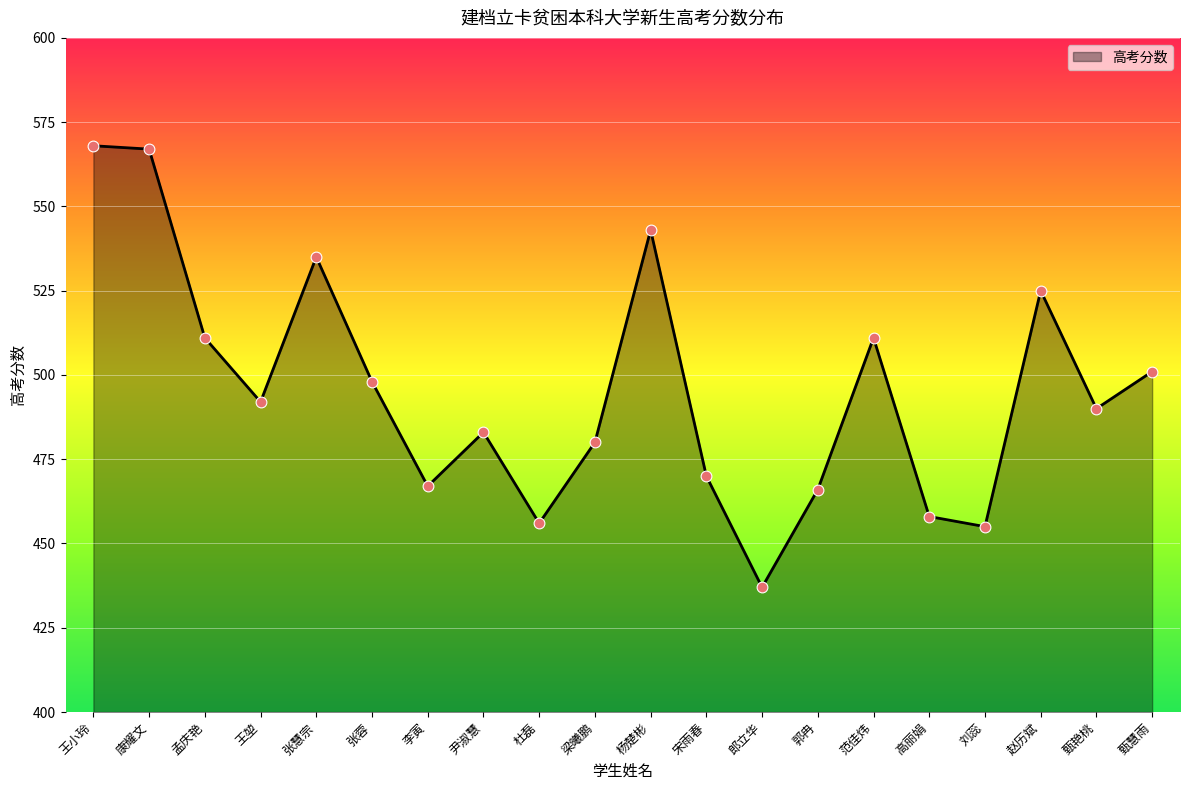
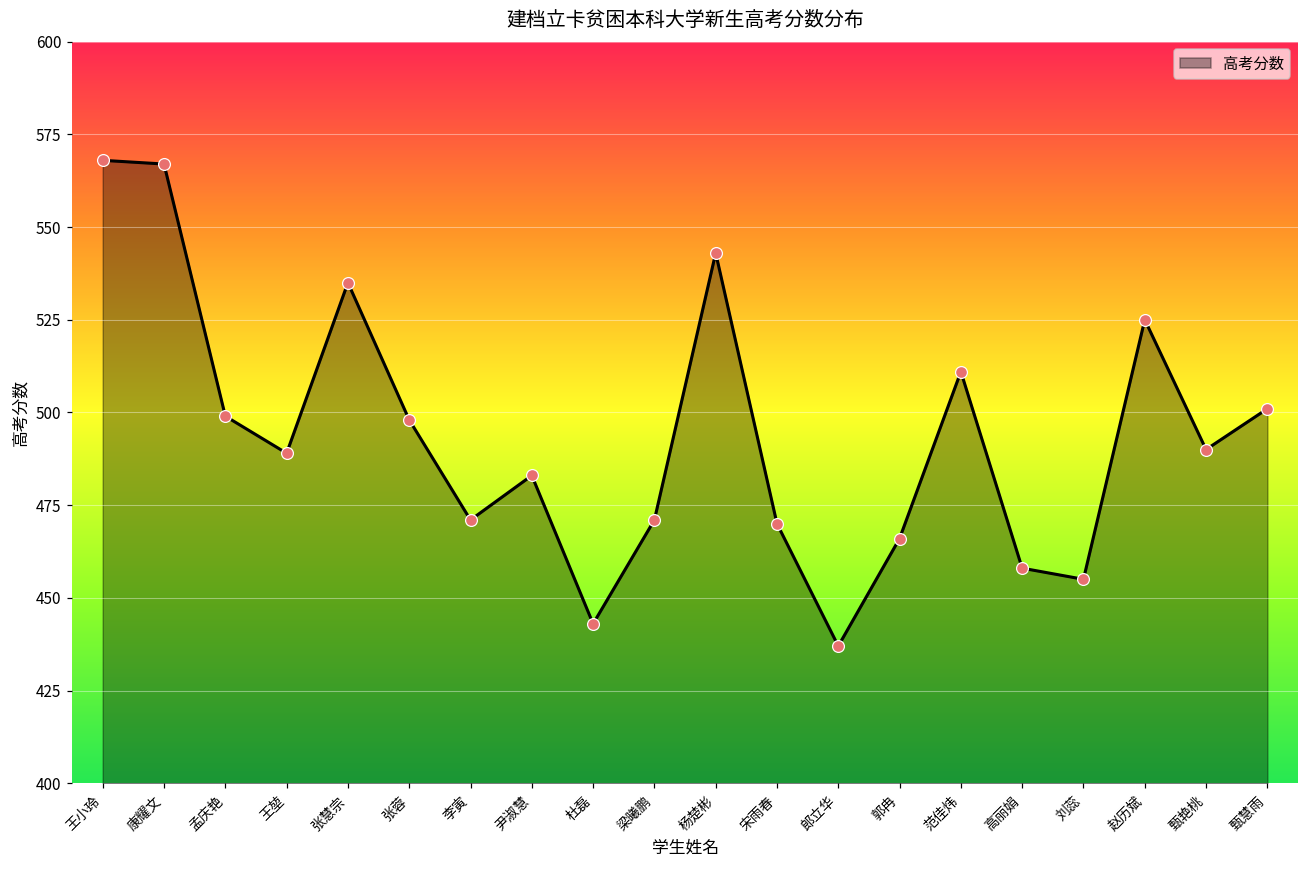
  {
    "王小玲": 568,
    "康耀文": 567,
-   "孟庆艳": 511,
-   "王堃": 492,
+   "孟庆艳": 499,
+   "王堃": 489,
    "张慧宗": 535,
    "张蓉": 498,
-   "李寅": 467,
+   "李寅": 471,
    "尹淑慧": 483,
-   "杜磊": 456,
-   "梁曦鹏": 480,
+   "杜磊": 443,
+   "梁曦鹏": 471,
    "杨楚彬": 543,
    "宋雨春": 470,
    "郎立华": 437,
    "郭冉": 466,
    "范佳炜": 511,
    "高丽娟": 458,
    "刘蕊": 455,
    "赵历斌": 525,
    "甄艳桃": 490,
    "甄慧雨": 501
  }
